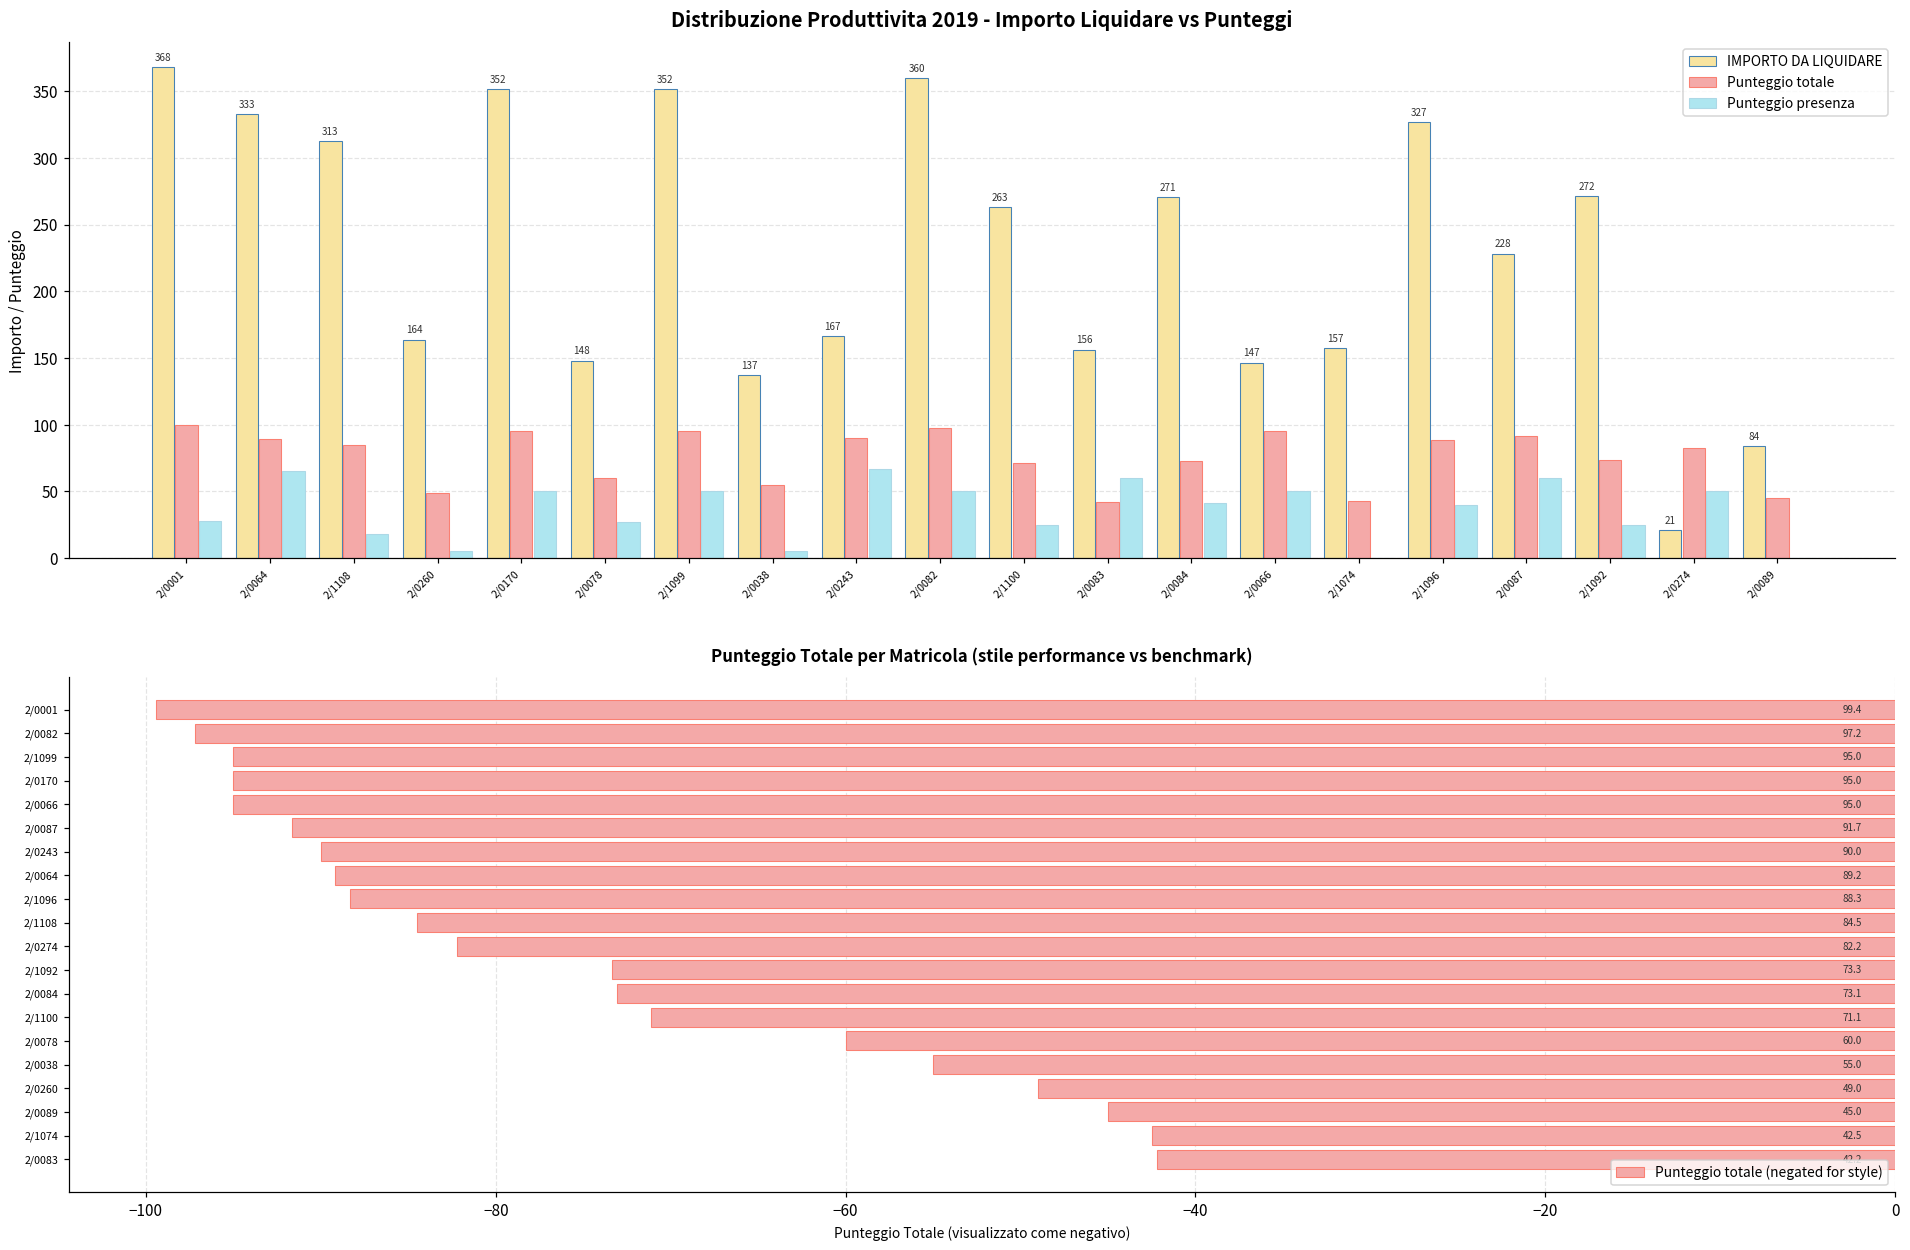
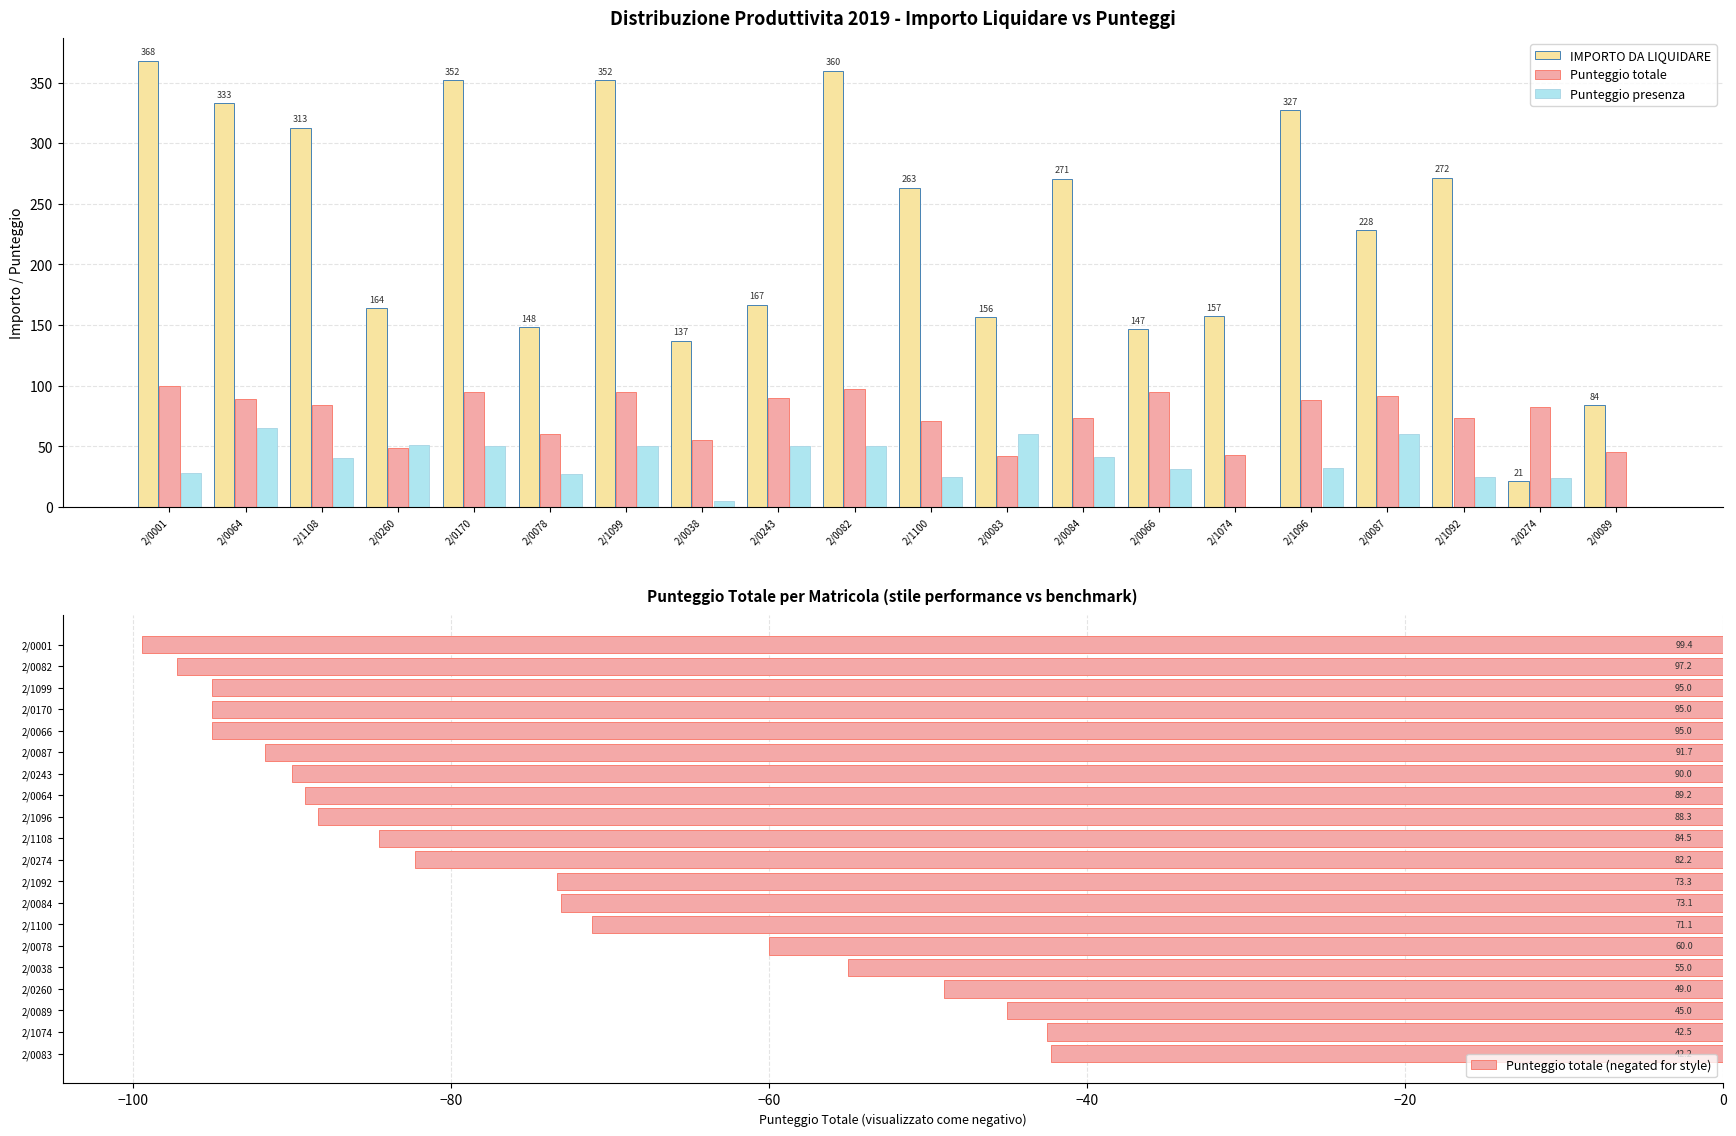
  {
    "Distribuzione Produttivita 2019 - Importo Liquidare vs Punteggi": {
      "Punteggio presenza": {
        "2/0001": 28,
        "2/0064": 65,
-       "2/1108": 18,
-       "2/0260": 5,
+       "2/1108": 40,
+       "2/0260": 51,
        "2/0170": 50,
        "2/0078": 27,
        "2/1099": 50,
        "2/0038": 5,
-       "2/0243": 67,
+       "2/0243": 50,
        "2/0082": 50,
        "2/1100": 25,
        "2/0083": 60,
        "2/0084": 41,
-       "2/0066": 50,
+       "2/0066": 31,
        "2/1074": 0,
-       "2/1096": 40,
+       "2/1096": 32,
        "2/0087": 60,
        "2/1092": 25,
-       "2/0274": 50,
+       "2/0274": 24,
        "2/0089": 0
      }
    }
  }
